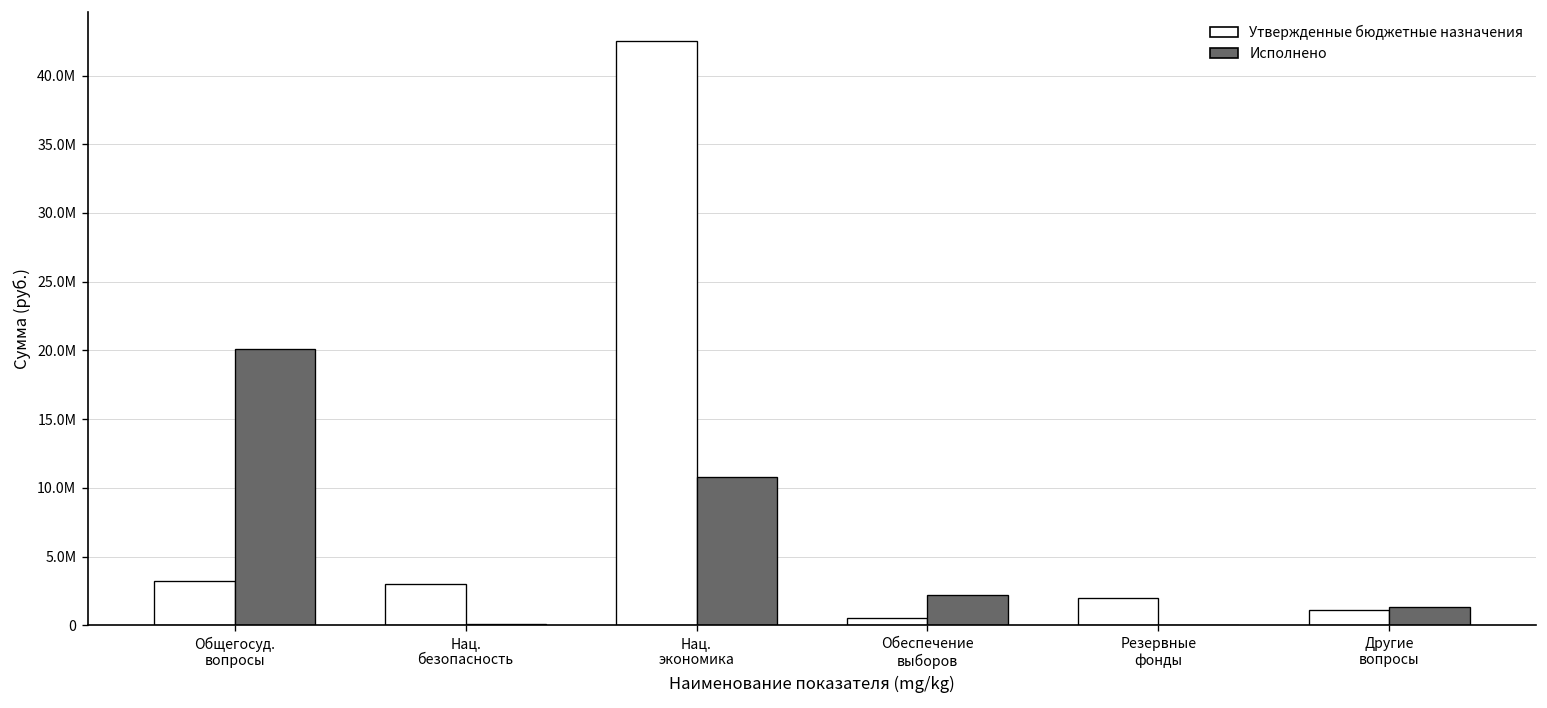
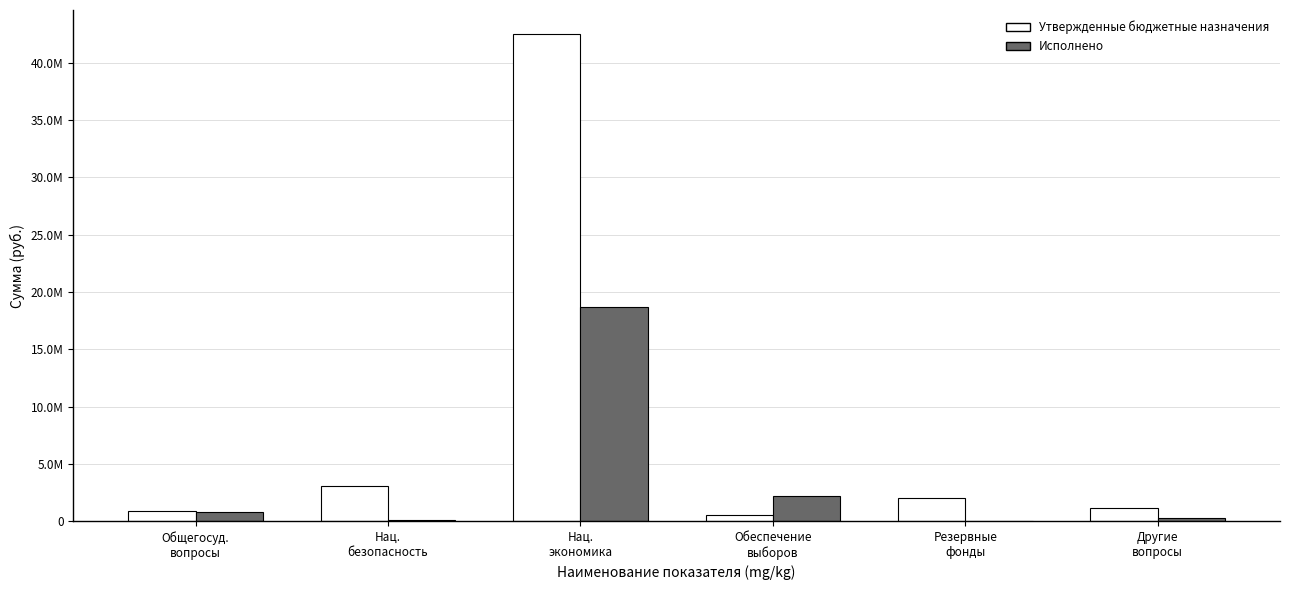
  {
    "Утвержденные бюджетные назначения": {
-     "Общегосуд. вопросы": 3200000,
+     "Общегосуд. вопросы": 800000,
      "Нац. безопасность": 3000000,
      "Нац. экономика": 42500000,
      "Обеспечение выборов": 600000,
      "Резервные фонды": 2000000,
      "Другие вопросы": 1100000
    },
    "Исполнено": {
-     "Общегосуд. вопросы": 20100000,
-     "Нац. экономика": 10800000,
+     "Общегосуд. вопросы": 800000,
+     "Нац. экономика": 18700000,
      "Обеспечение выборов": 2200000,
      "Резервные фонды": 0,
-     "Другие вопросы": 1400000
+     "Другие вопросы": 300000
    }
  }
